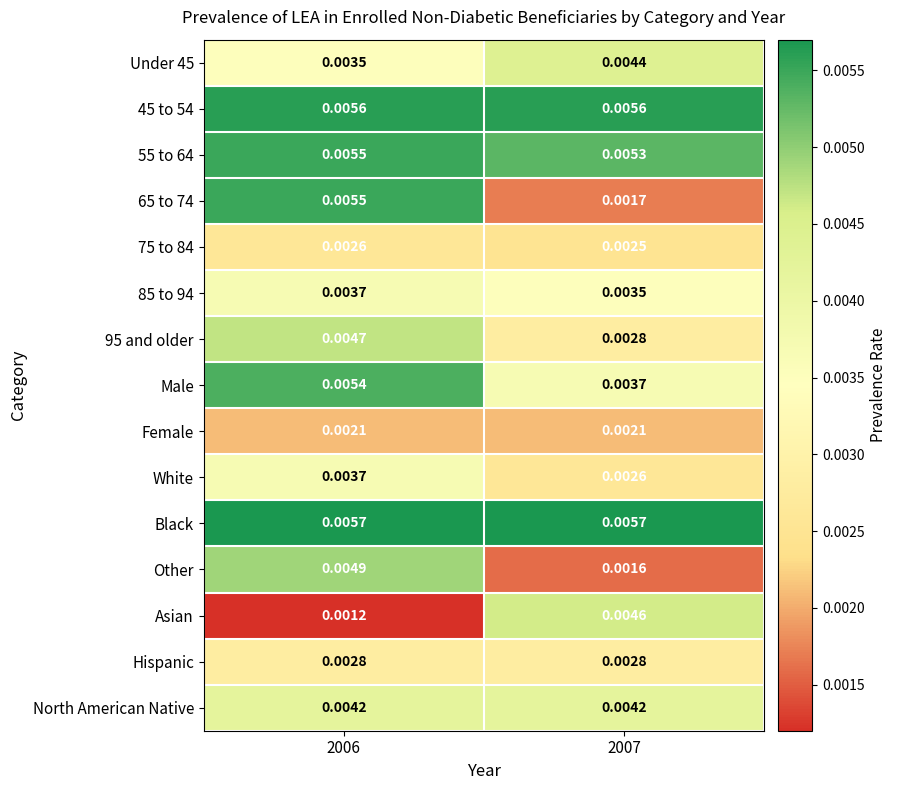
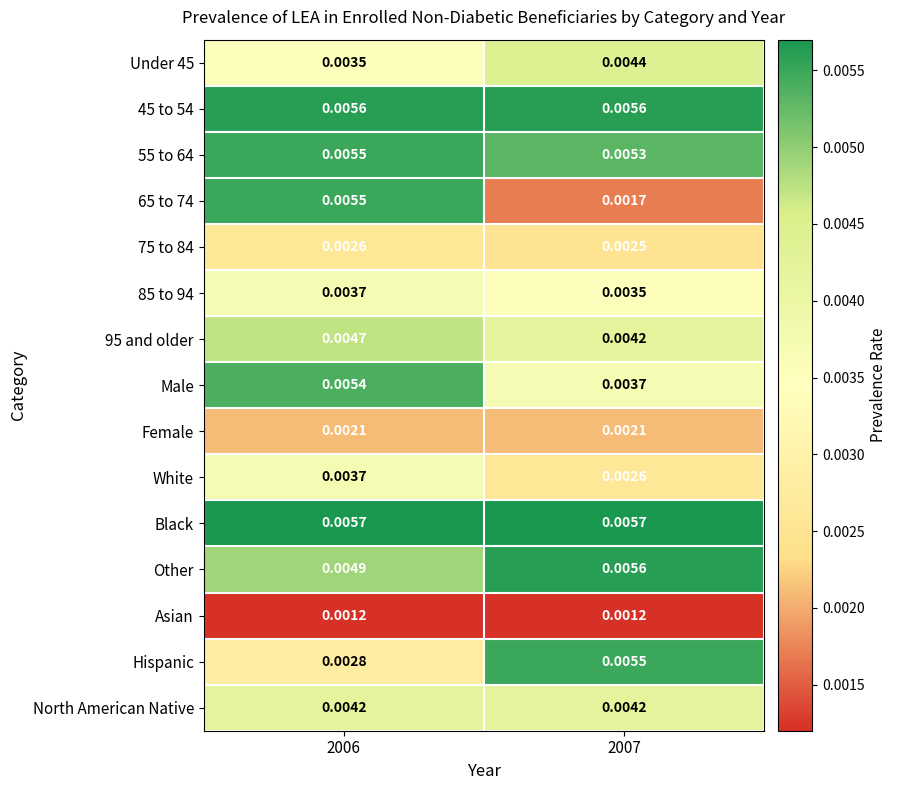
  {
    "Under 45": {
      "2006": 0.0035,
      "2007": 0.0044
    },
    "45 to 54": {
      "2006": 0.0056,
      "2007": 0.0056
    },
    "55 to 64": {
      "2006": 0.0055,
      "2007": 0.0053
    },
    "65 to 74": {
      "2006": 0.0055,
      "2007": 0.0017
    },
    "75 to 84": {
      "2006": 0.0026,
      "2007": 0.0025
    },
    "85 to 94": {
      "2006": 0.0037,
      "2007": 0.0035
    },
    "95 and older": {
      "2006": 0.0047,
-     "2007": 0.0028
+     "2007": 0.0042
    },
    "Male": {
      "2006": 0.0054,
      "2007": 0.0037
    },
    "Female": {
      "2006": 0.0021,
      "2007": 0.0021
    },
    "White": {
      "2006": 0.0037,
      "2007": 0.0026
    },
    "Black": {
      "2006": 0.0057,
      "2007": 0.0057
    },
    "Other": {
      "2006": 0.0049,
-     "2007": 0.0016
+     "2007": 0.0056
    },
    "Asian": {
      "2006": 0.0012,
-     "2007": 0.0046
+     "2007": 0.0012
    },
    "Hispanic": {
      "2006": 0.0028,
-     "2007": 0.0028
+     "2007": 0.0055
    },
    "North American Native": {
      "2006": 0.0042,
      "2007": 0.0042
    }
  }
